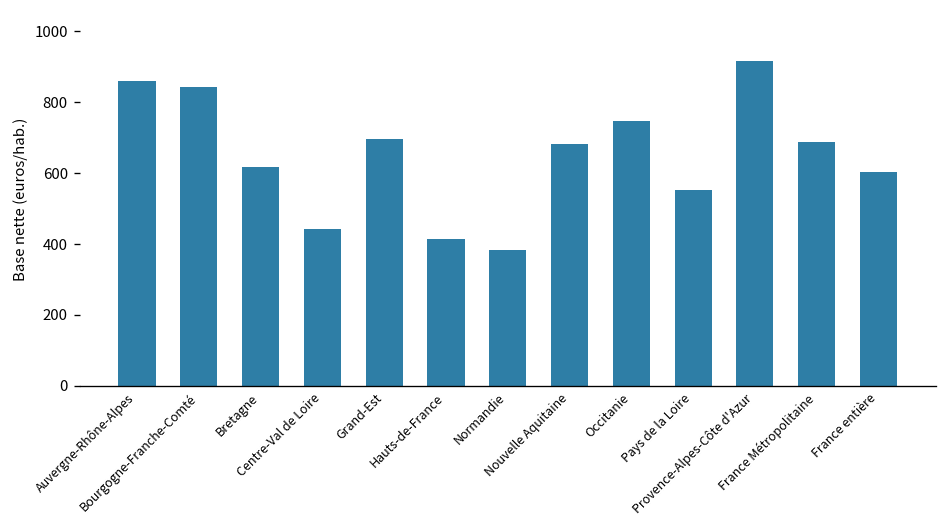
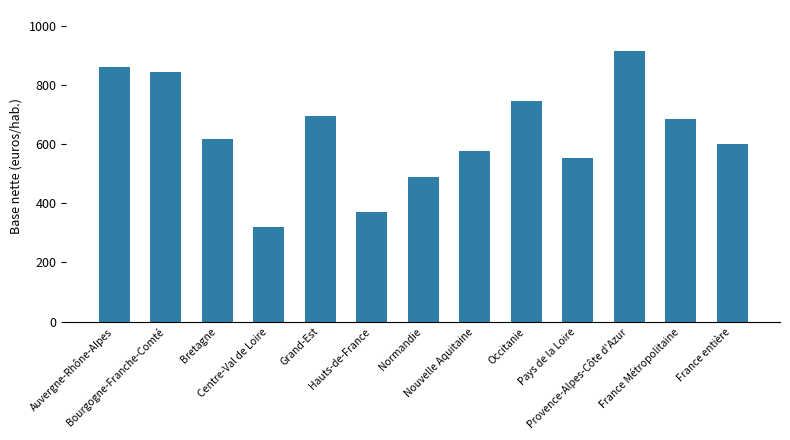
  {
    "Auvergne-Rhône-Alpes": 860,
    "Bourgogne-Franche-Comté": 840,
    "Bretagne": 620,
-   "Centre-Val de Loire": 440,
+   "Centre-Val de Loire": 320,
    "Grand-Est": 700,
-   "Hauts-de-France": 410,
-   "Normandie": 380,
-   "Nouvelle Aquitaine": 680,
+   "Hauts-de-France": 370,
+   "Normandie": 490,
+   "Nouvelle Aquitaine": 580,
    "Occitanie": 750,
    "Pays de la Loire": 550,
    "Provence-Alpes-Côte d'Azur": 920,
    "France Métropolitaine": 690,
    "France entière": 600
  }
